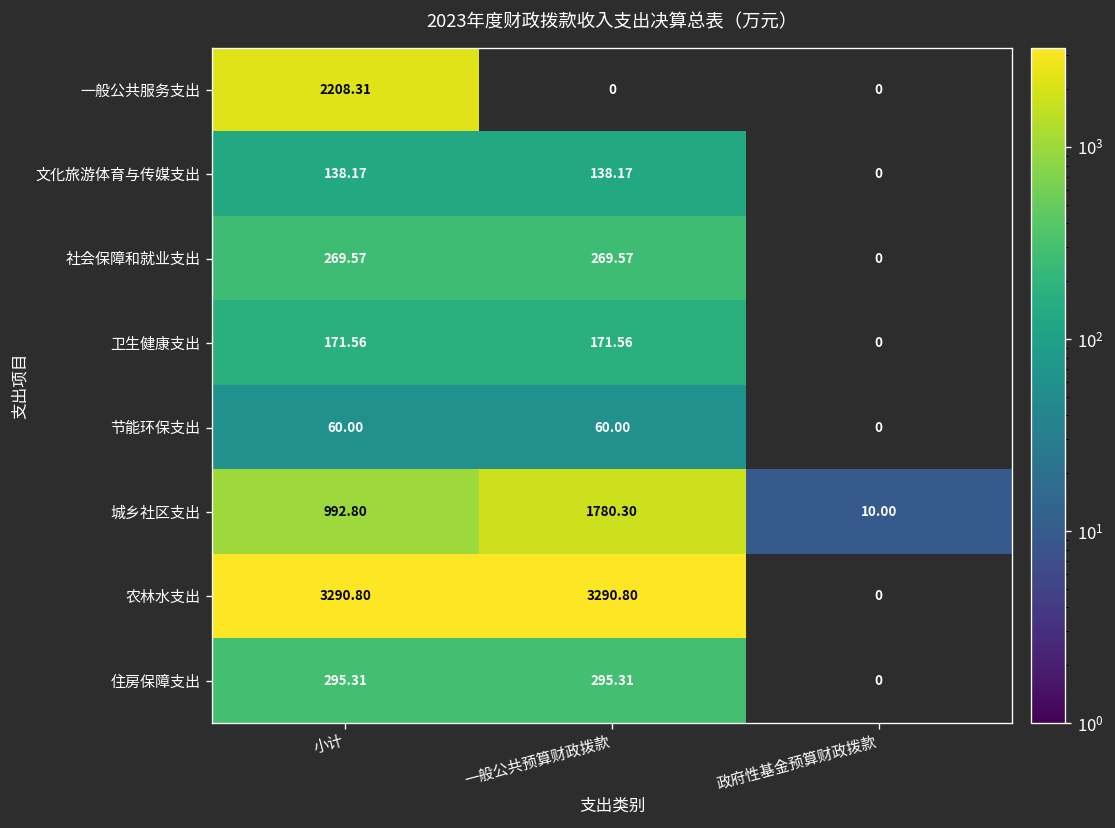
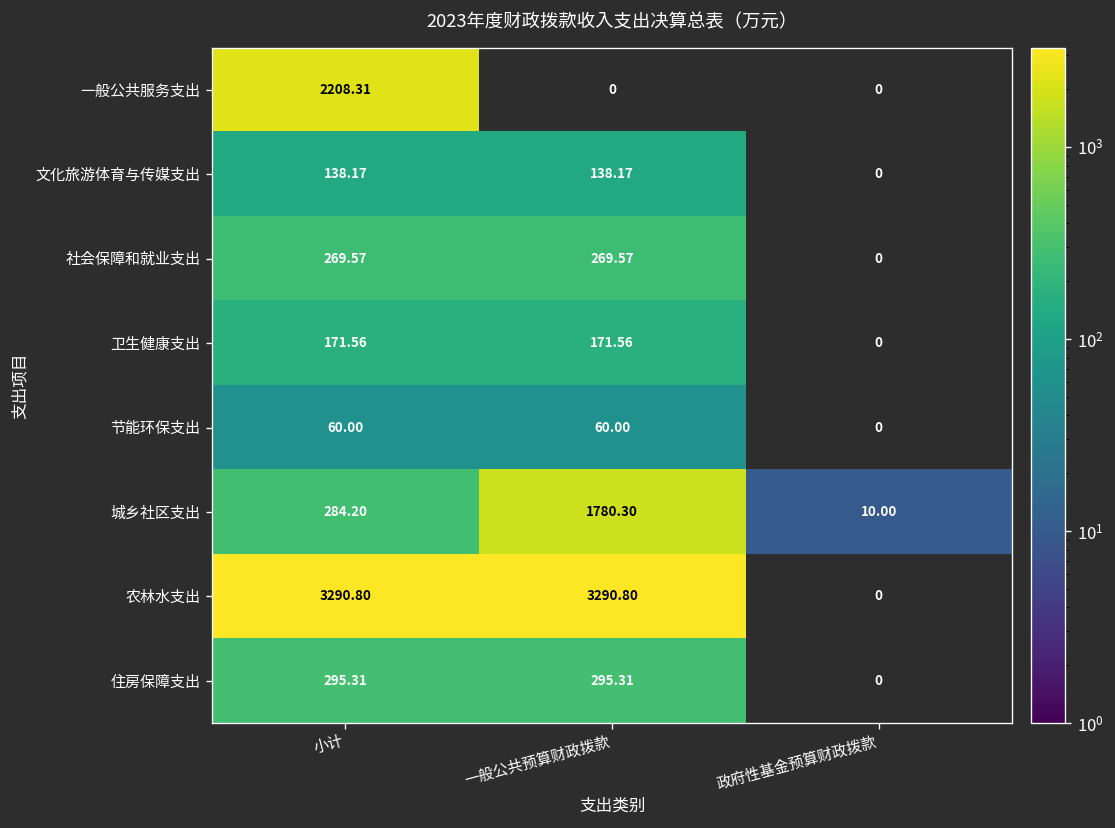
  {
    "一般公共服务支出": {
      "小计": 2208.31
    },
    "文化旅游体育与传媒支出": {
      "小计": 138.17,
      "一般公共预算财政拨款": 138.17
    },
    "社会保障和就业支出": {
      "小计": 269.57,
      "一般公共预算财政拨款": 269.57
    },
    "卫生健康支出": {
      "小计": 171.56,
      "一般公共预算财政拨款": 171.56
    },
    "节能环保支出": {
      "小计": 60.00,
      "一般公共预算财政拨款": 60.00
    },
    "城乡社区支出": {
-     "小计": 992.80,
+     "小计": 284.20,
      "一般公共预算财政拨款": 1780.30,
      "政府性基金预算财政拨款": 10.00
    },
    "农林水支出": {
      "小计": 3290.80,
      "一般公共预算财政拨款": 3290.80
    },
    "住房保障支出": {
      "小计": 295.31,
      "一般公共预算财政拨款": 295.31
    }
  }
